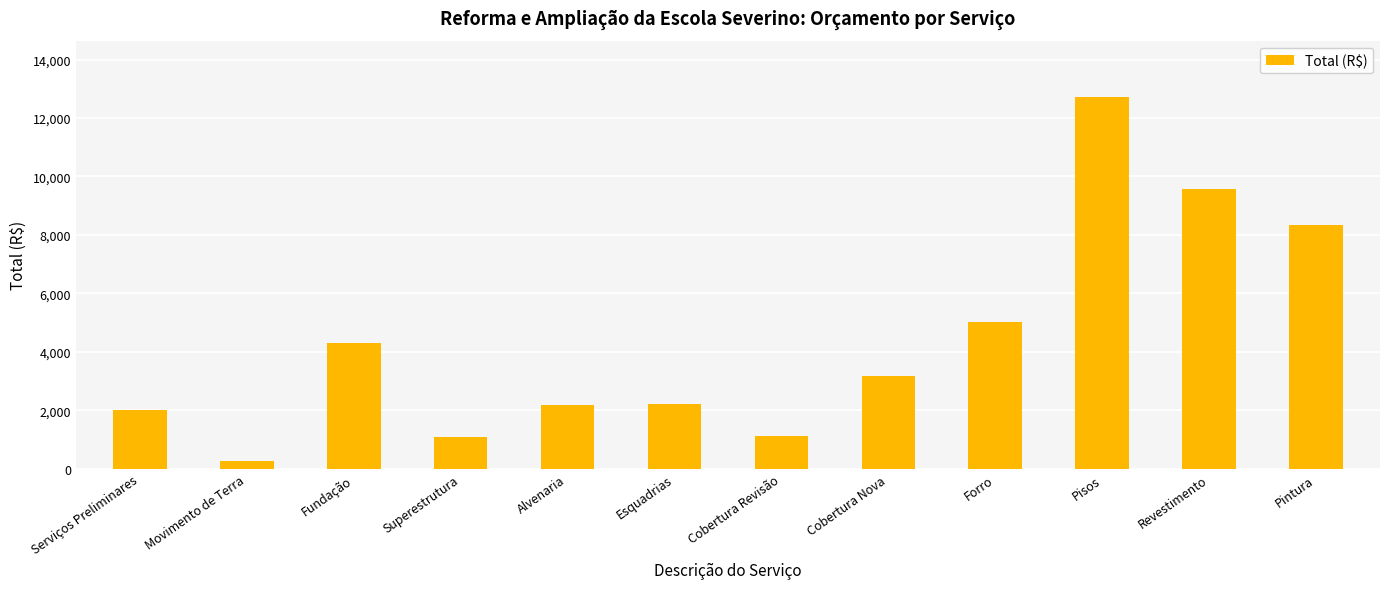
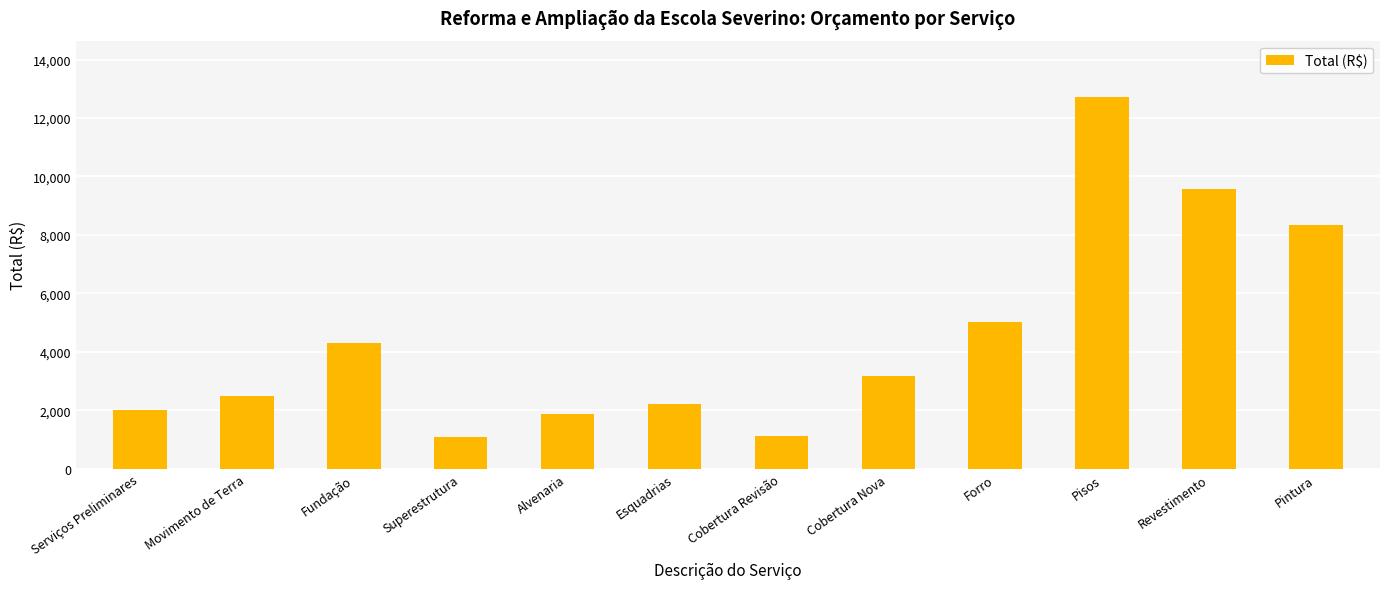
  {
    "Serviços Preliminares": "2,000",
-   "Movimento de Terra": "300",
+   "Movimento de Terra": "2,500",
    "Fundação": "4,300",
    "Superestrutura": "1,100",
-   "Alvenaria": "2,200",
+   "Alvenaria": "1,900",
    "Esquadrias": "2,200",
    "Cobertura Revisão": "1,100",
    "Cobertura Nova": "3,200",
    "Forro": "5,000",
    "Pisos": "12,700",
    "Revestimento": "9,600",
    "Pintura": "8,300"
  }
